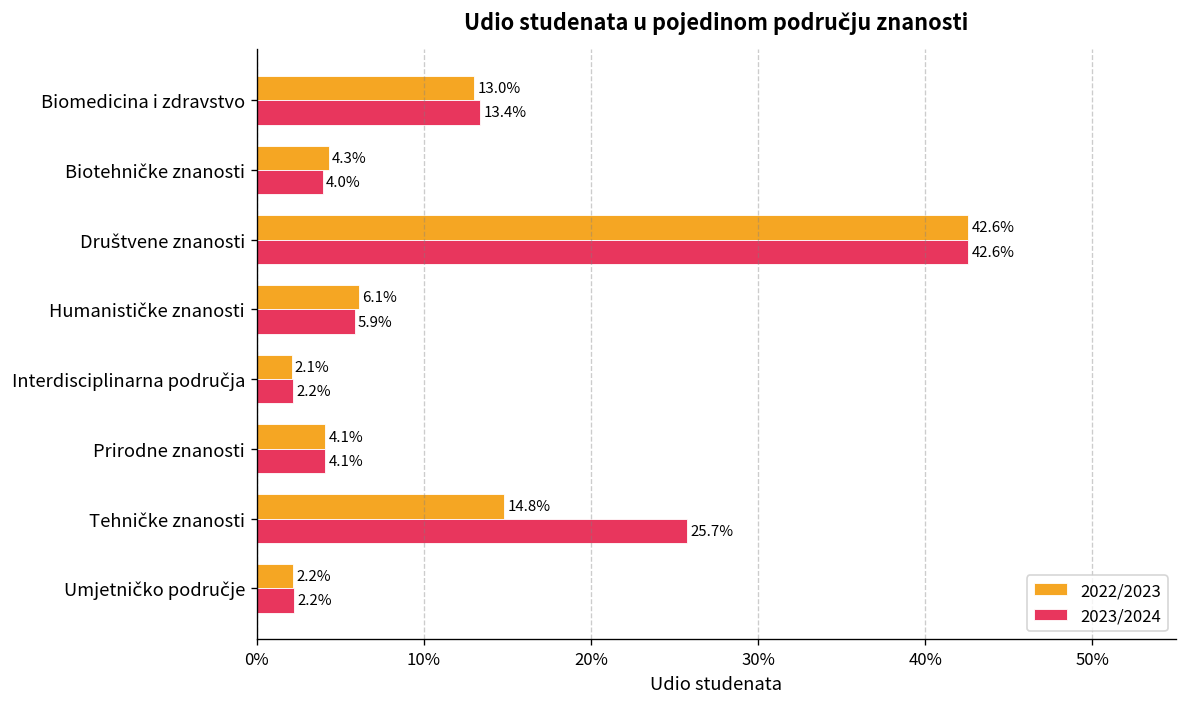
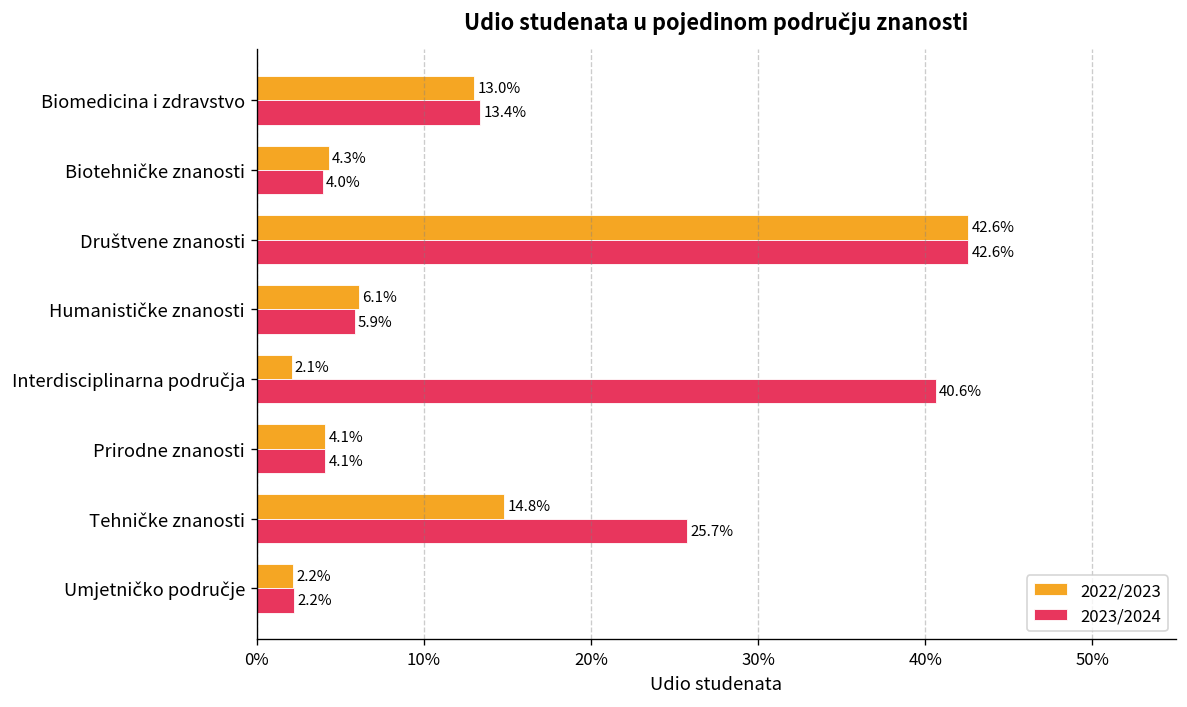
  {
    "2022/2023": {
      "Biomedicina i zdravstvo": "13.0%",
      "Biotehničke znanosti": "4.3%",
      "Društvene znanosti": "42.6%",
      "Humanističke znanosti": "6.1%",
      "Interdisciplinarna područja": "2.1%",
      "Prirodne znanosti": "4.1%",
      "Tehničke znanosti": "14.8%",
      "Umjetničko područje": "2.2%"
    },
    "2023/2024": {
      "Biomedicina i zdravstvo": "13.4%",
      "Biotehničke znanosti": "4.0%",
      "Društvene znanosti": "42.6%",
      "Humanističke znanosti": "5.9%",
-     "Interdisciplinarna područja": "2.2%",
+     "Interdisciplinarna područja": "40.6%",
      "Prirodne znanosti": "4.1%",
      "Tehničke znanosti": "25.7%",
      "Umjetničko područje": "2.2%"
    }
  }
